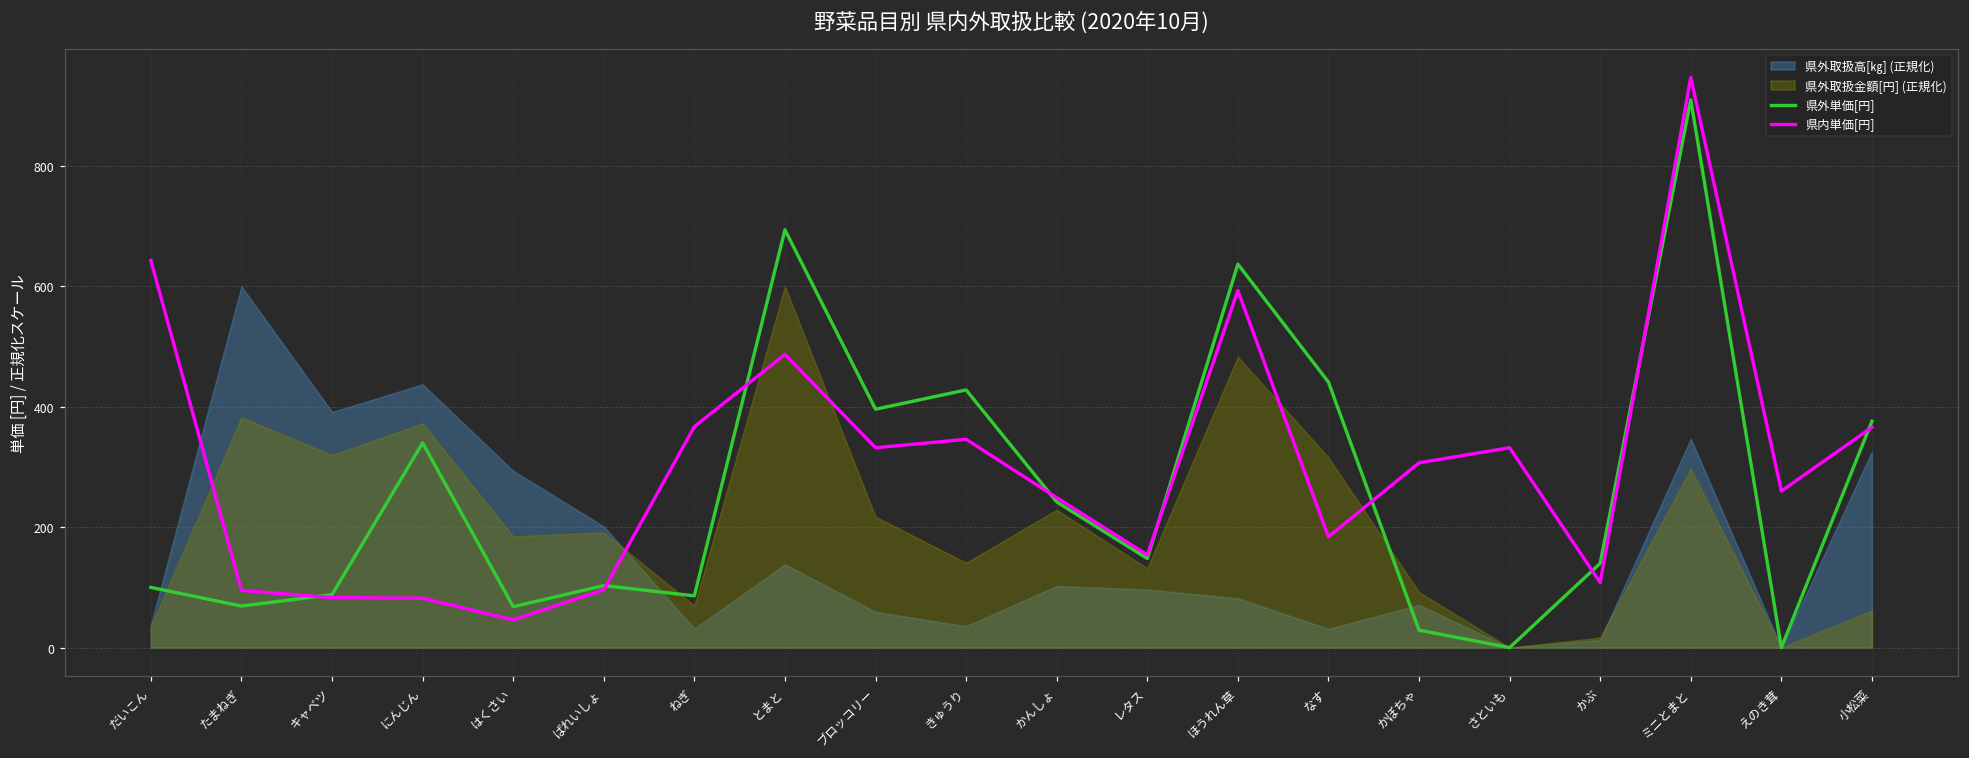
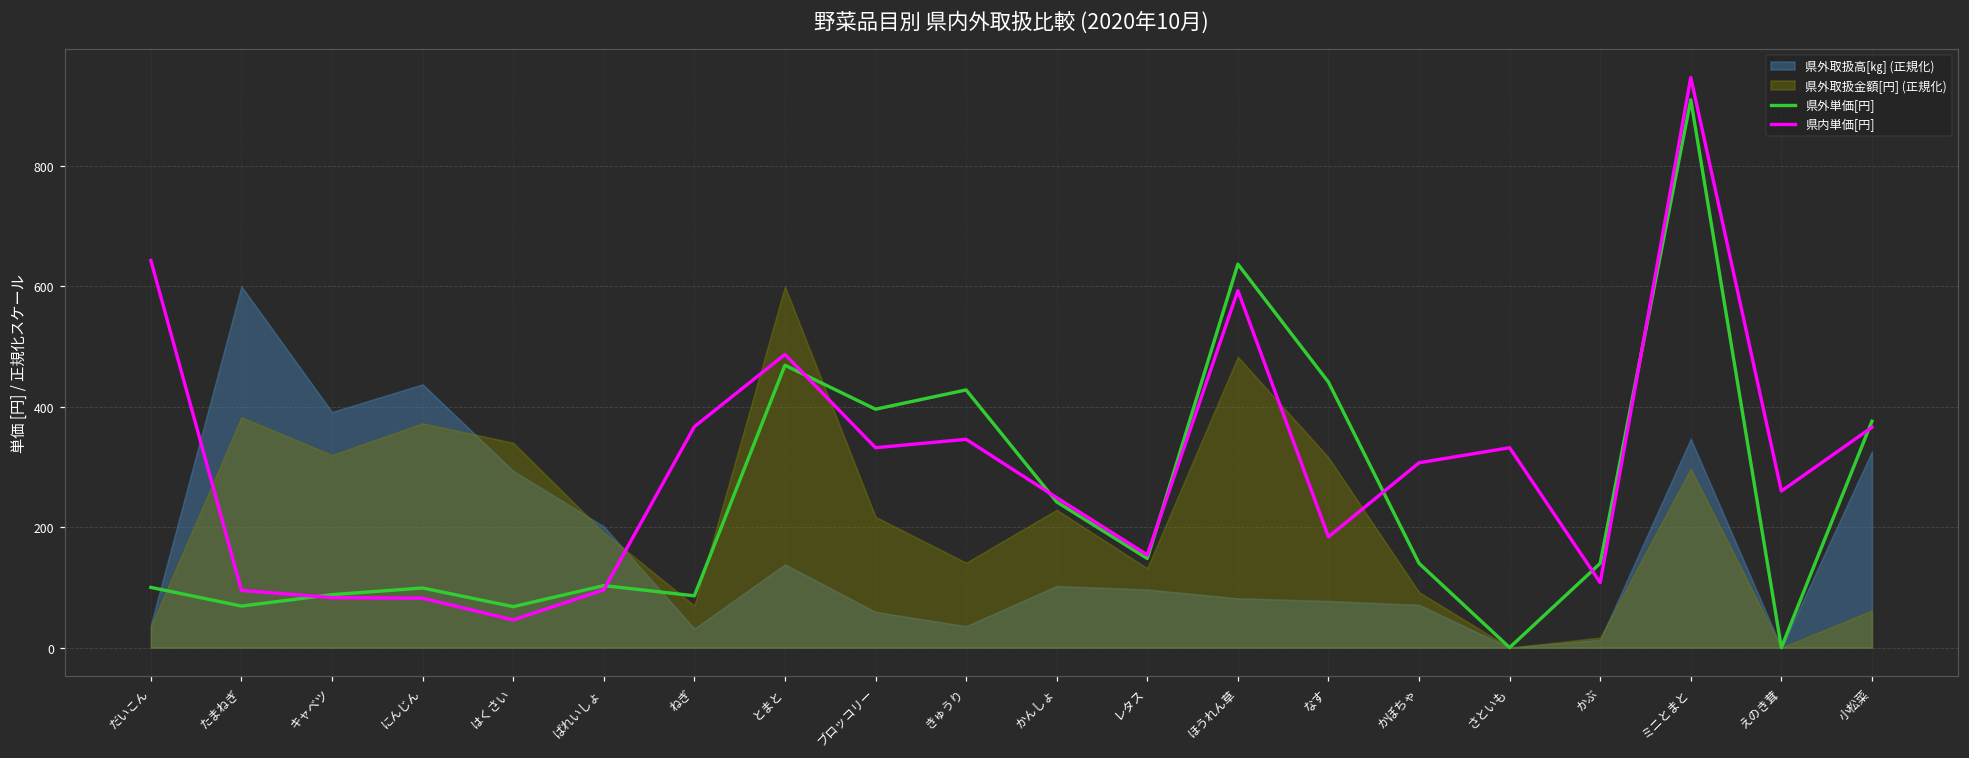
  {
    "県外単価[円]": {
      "だいこん": 100,
      "たまねぎ": 70,
      "キャベツ": 90,
-     "にんじん": 340,
+     "にんじん": 100,
      "はくさい": 70,
      "ばれいしょ": 100,
      "ねぎ": 90,
-     "とまと": 690,
+     "とまと": 470,
      "ブロッコリー": 400,
      "きゅうり": 430,
      "かんしょ": 240,
      "レタス": 150,
      "ほうれん草": 640,
      "なす": 440,
-     "かぼちゃ": 30,
+     "かぼちゃ": 140,
      "かぶ": 140,
      "ミニとまと": 910,
      "小松菜": 380
    },
    "県外取扱高[㎏] (正規化)": {
      "たまねぎ": 600,
      "キャベツ": 390,
      "にんじん": 440,
      "はくさい": 290,
      "ばれいしょ": 200,
      "ねぎ": 30,
      "とまと": 140,
      "ブロッコリー": 60,
      "きゅうり": 40,
      "かんしょ": 100,
      "レタス": 100,
      "ほうれん草": 80,
-     "なす": 30,
+     "なす": 80,
      "かぼちゃ": 70,
      "ミニとまと": 350,
      "小松菜": 330
    },
    "県内単価[円]": {
      "だいこん": 640,
      "たまねぎ": 100,
      "キャベツ": 80,
      "にんじん": 80,
      "はくさい": 50,
      "ばれいしょ": 100,
      "ねぎ": 370,
      "とまと": 490,
      "ブロッコリー": 330,
      "きゅうり": 350,
      "かんしょ": 250,
      "レタス": 150,
      "ほうれん草": 590,
      "なす": 180,
      "かぼちゃ": 310,
      "さといも": 330,
      "かぶ": 110,
      "ミニとまと": 950,
      "えのき茸": 260,
      "小松菜": 370
    },
    "県外取扱金額[円] (正規化)": {
      "たまねぎ": 380,
      "キャベツ": 320,
      "にんじん": 370,
-     "はくさい": 180,
+     "はくさい": 340,
      "ばれいしょ": 190,
      "ねぎ": 70,
      "とまと": 600,
      "ブロッコリー": 220,
      "きゅうり": 140,
      "かんしょ": 230,
      "レタス": 130,
      "ほうれん草": 480,
      "なす": 320,
      "かぼちゃ": 90,
      "ミニとまと": 300,
      "小松菜": 60
    }
  }
